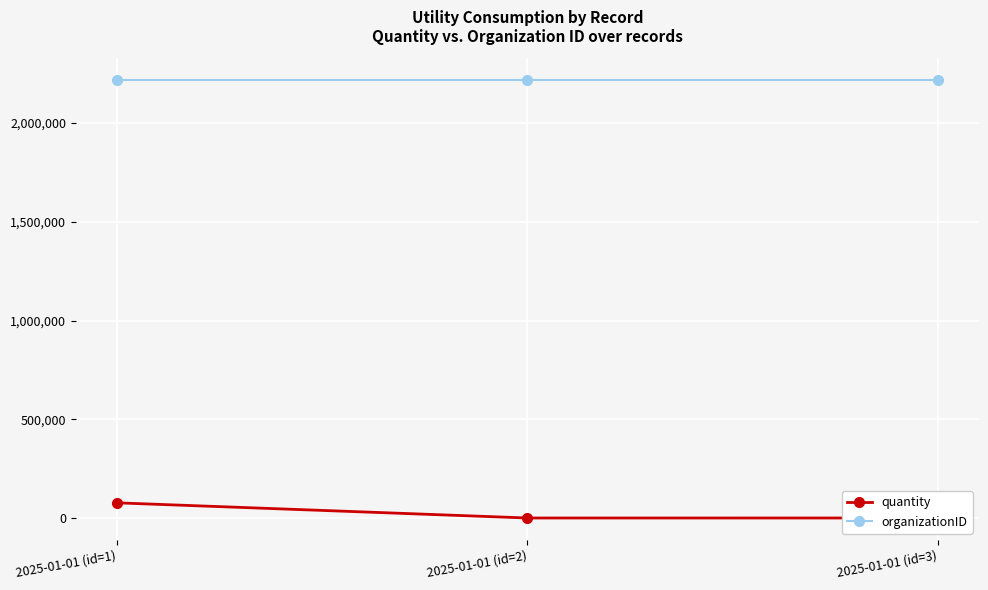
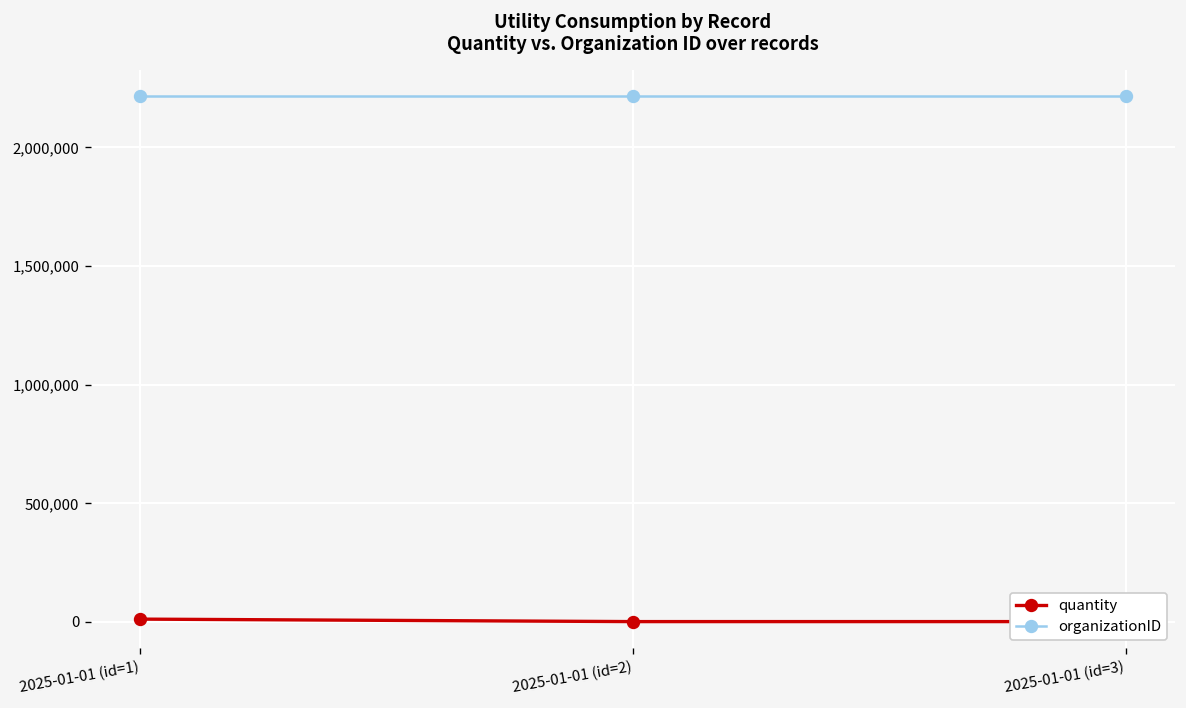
  {
    "quantity": {
-     "2025-01-01 (id=1)": "80,000",
+     "2025-01-01 (id=1)": "10,000",
      "2025-01-01 (id=2)": "0"
    },
    "organizationID": {
      "2025-01-01 (id=1)": "2,220,000",
      "2025-01-01 (id=2)": "2,220,000",
      "2025-01-01 (id=3)": "2,220,000"
    }
  }
